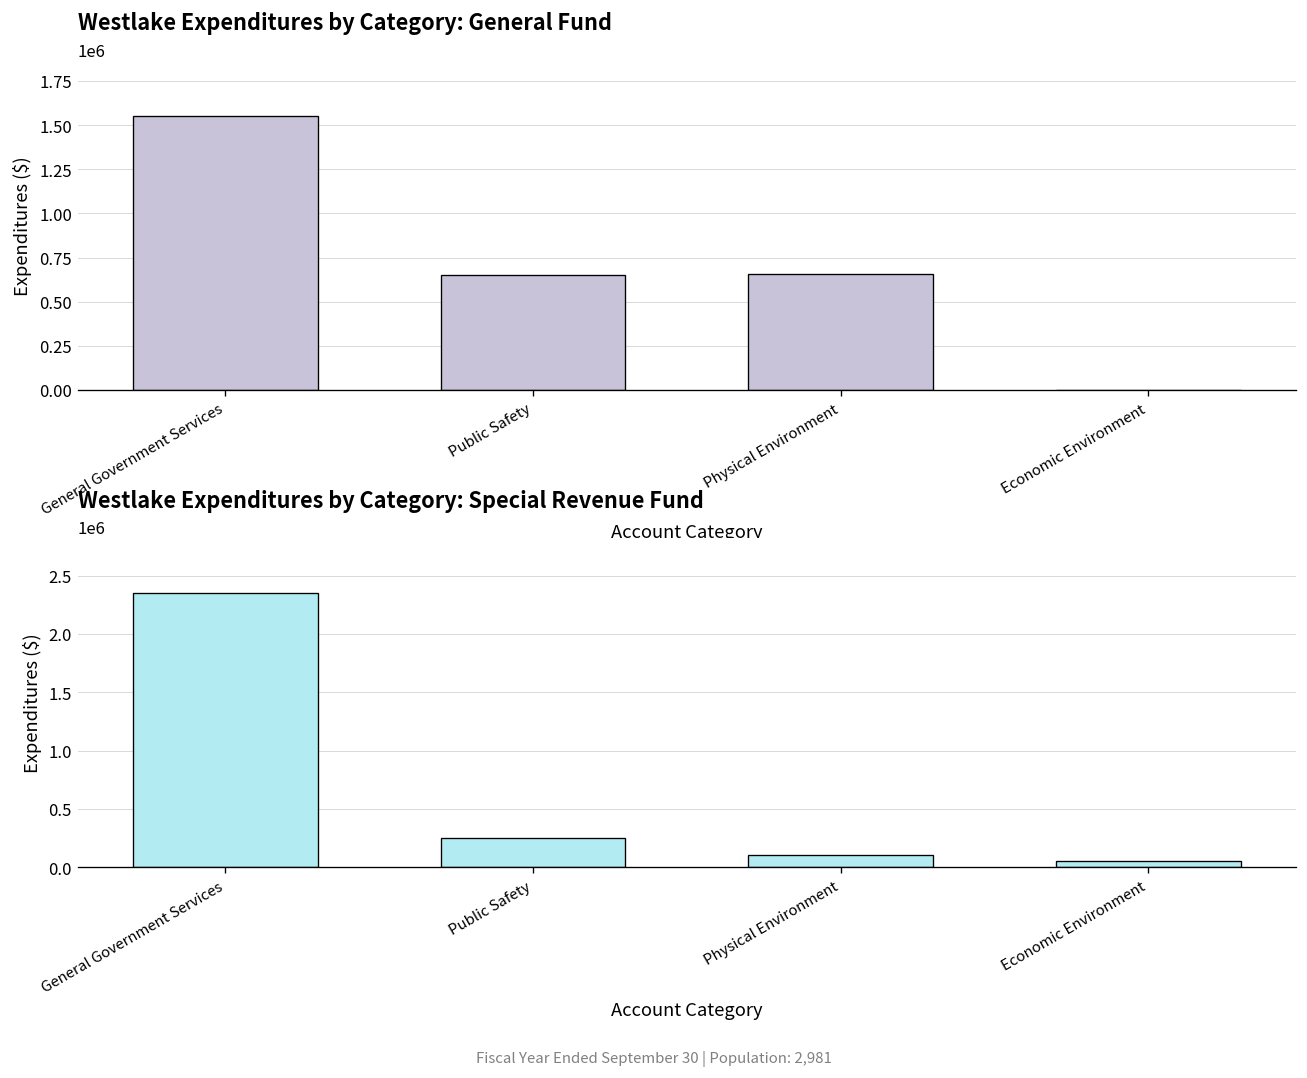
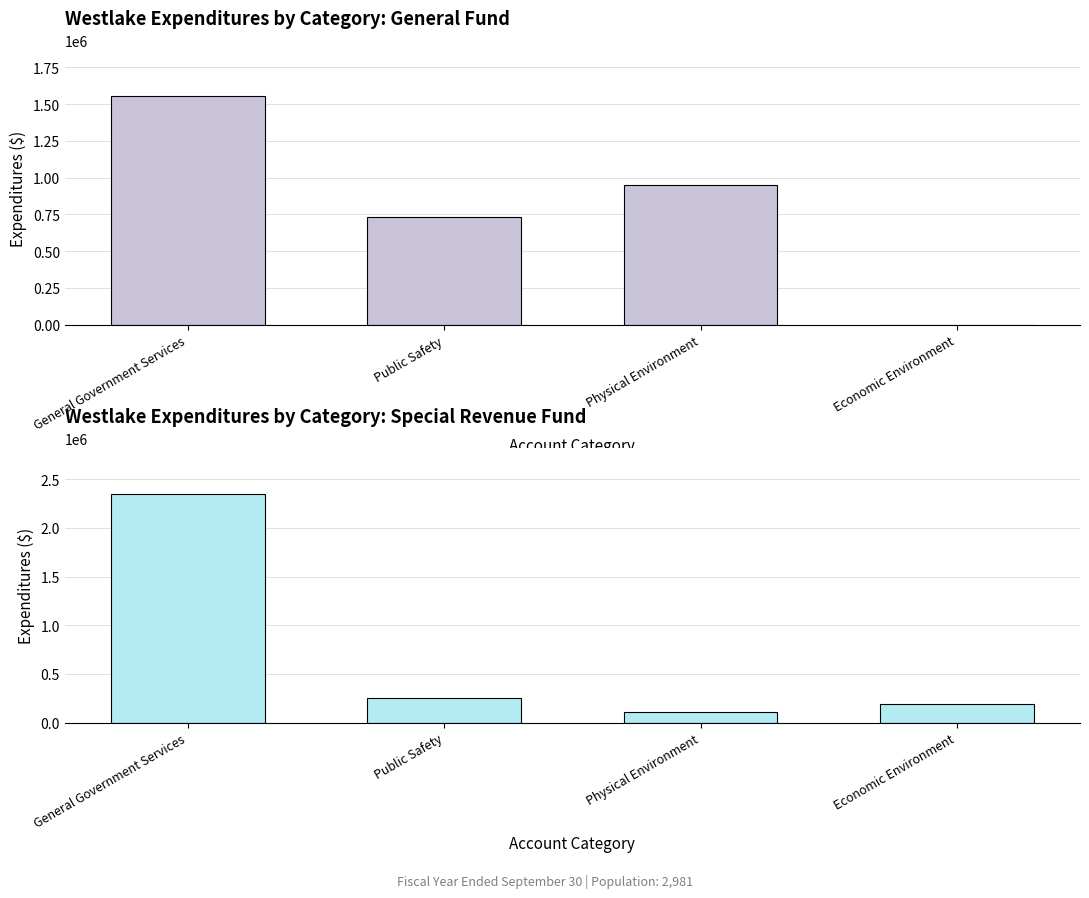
  {
    "Westlake Expenditures by Category: General Fund": {
      "General Government Services": 1550000,
-     "Public Safety": 650000,
-     "Physical Environment": 660000,
+     "Public Safety": 730000,
+     "Physical Environment": 950000,
      "Economic Environment": 0
    },
    "Westlake Expenditures by Category: Special Revenue Fund": {
      "General Government Services": 2400000,
      "Public Safety": 300000,
      "Physical Environment": 100000,
-     "Economic Environment": 100000
+     "Economic Environment": 200000
    }
  }
